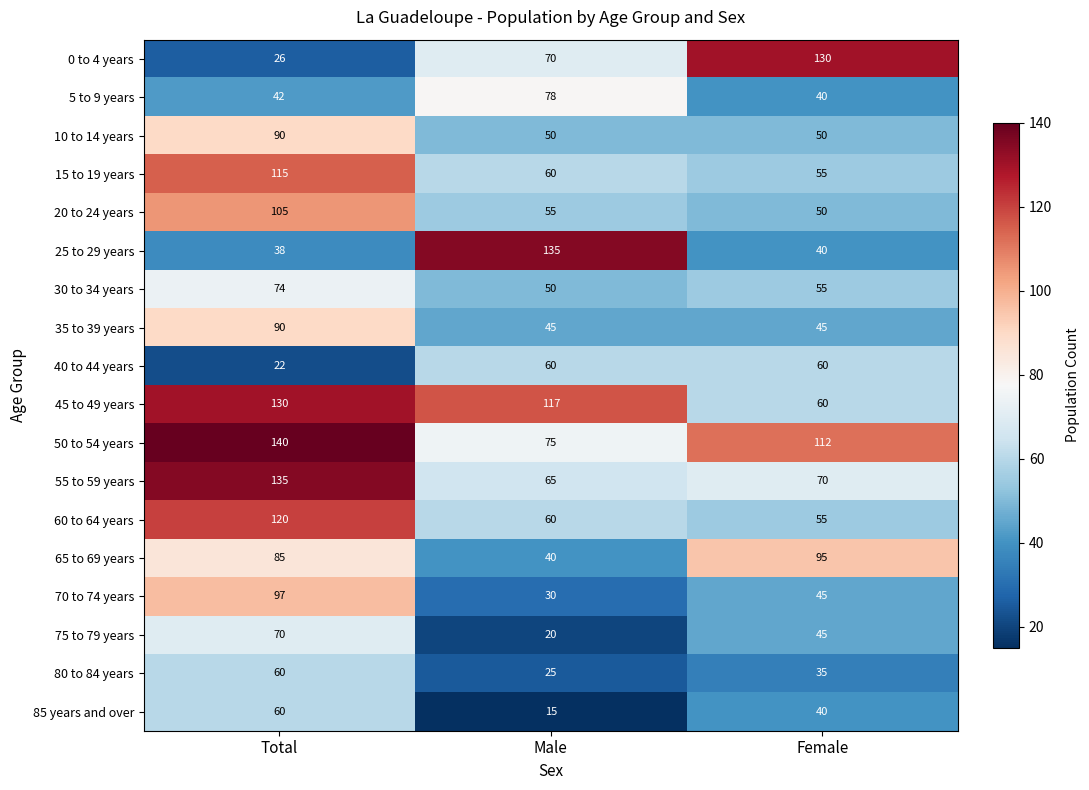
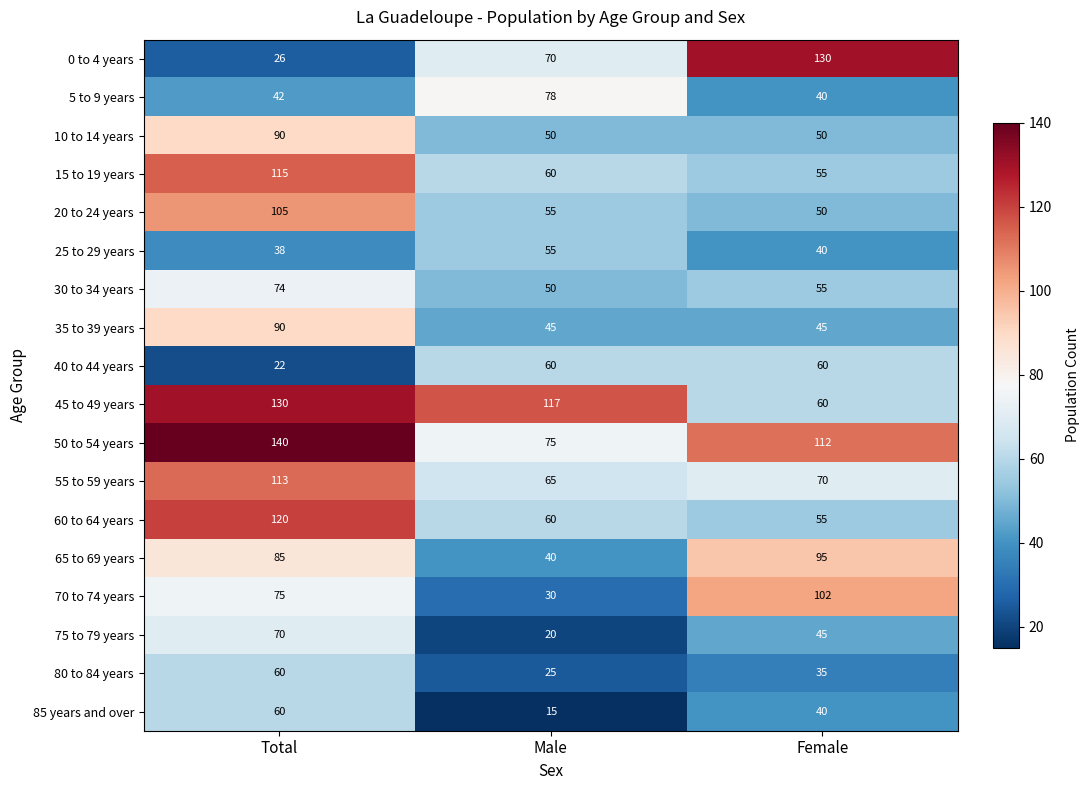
  {
    "0 to 4 years": {
      "Total": 26,
      "Male": 70,
      "Female": 130
    },
    "5 to 9 years": {
      "Total": 42,
      "Male": 78,
      "Female": 40
    },
    "10 to 14 years": {
      "Total": 90,
      "Male": 50,
      "Female": 50
    },
    "15 to 19 years": {
      "Total": 115,
      "Male": 60,
      "Female": 55
    },
    "20 to 24 years": {
      "Total": 105,
      "Male": 55,
      "Female": 50
    },
    "25 to 29 years": {
      "Total": 38,
-     "Male": 135,
+     "Male": 55,
      "Female": 40
    },
    "30 to 34 years": {
      "Total": 74,
      "Male": 50,
      "Female": 55
    },
    "35 to 39 years": {
      "Total": 90,
      "Male": 45,
      "Female": 45
    },
    "40 to 44 years": {
      "Total": 22,
      "Male": 60,
      "Female": 60
    },
    "45 to 49 years": {
      "Total": 130,
      "Male": 117,
      "Female": 60
    },
    "50 to 54 years": {
      "Total": 140,
      "Male": 75,
      "Female": 112
    },
    "55 to 59 years": {
-     "Total": 135,
+     "Total": 113,
      "Male": 65,
      "Female": 70
    },
    "60 to 64 years": {
      "Total": 120,
      "Male": 60,
      "Female": 55
    },
    "65 to 69 years": {
      "Total": 85,
      "Male": 40,
      "Female": 95
    },
    "70 to 74 years": {
-     "Total": 97,
+     "Total": 75,
      "Male": 30,
-     "Female": 45
+     "Female": 102
    },
    "75 to 79 years": {
      "Total": 70,
      "Male": 20,
      "Female": 45
    },
    "80 to 84 years": {
      "Total": 60,
      "Male": 25,
      "Female": 35
    },
    "85 years and over": {
      "Total": 60,
      "Male": 15,
      "Female": 40
    }
  }
